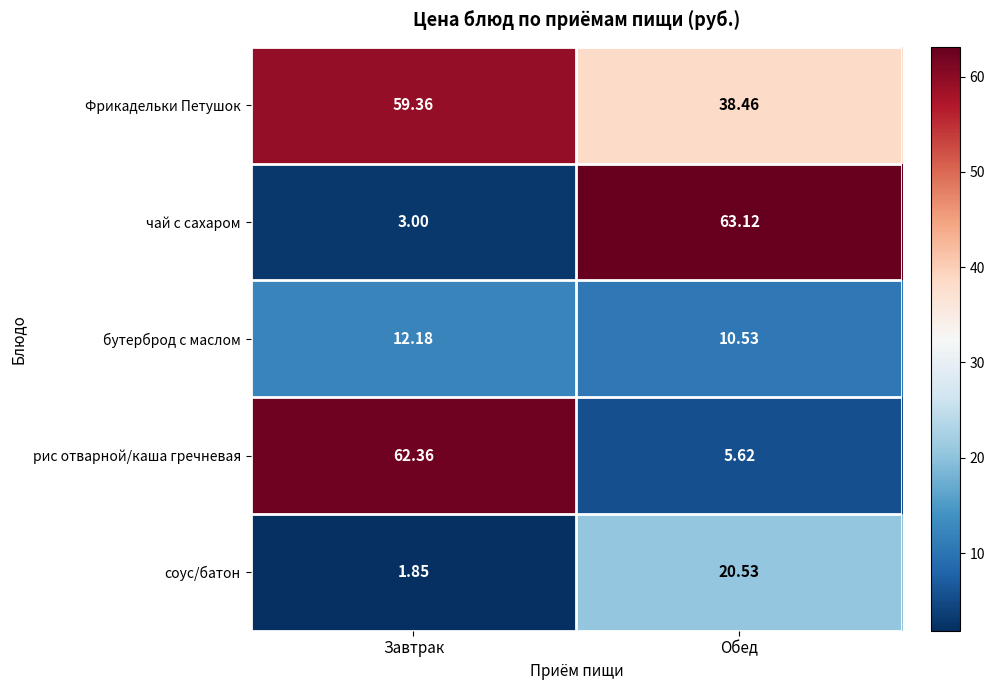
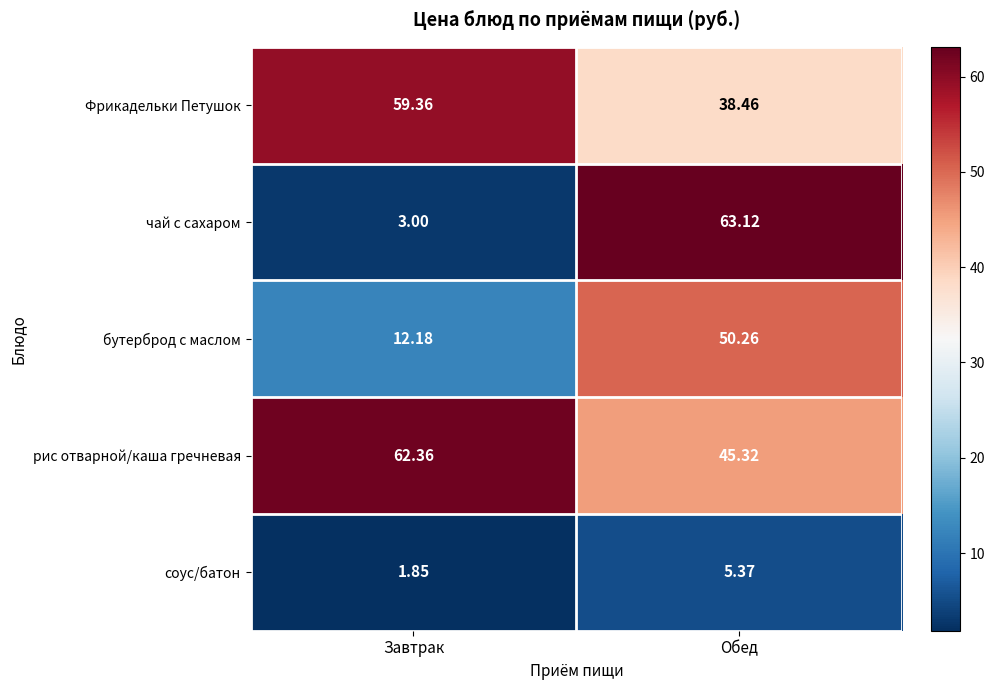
  {
    "Фрикадельки Петушок": {
      "Завтрак": 59.36,
      "Обед": 38.46
    },
    "чай с сахаром": {
      "Завтрак": 3.00,
      "Обед": 63.12
    },
    "бутерброд с маслом": {
      "Завтрак": 12.18,
-     "Обед": 10.53
+     "Обед": 50.26
    },
    "рис отварной/каша гречневая": {
      "Завтрак": 62.36,
-     "Обед": 5.62
+     "Обед": 45.32
    },
    "соус/батон": {
      "Завтрак": 1.85,
-     "Обед": 20.53
+     "Обед": 5.37
    }
  }
